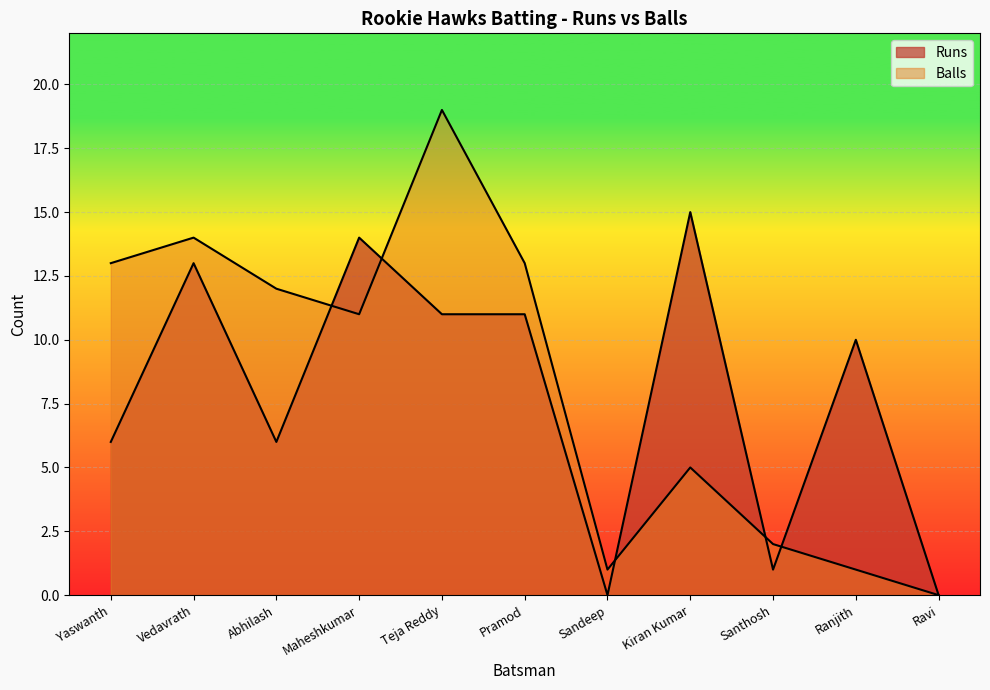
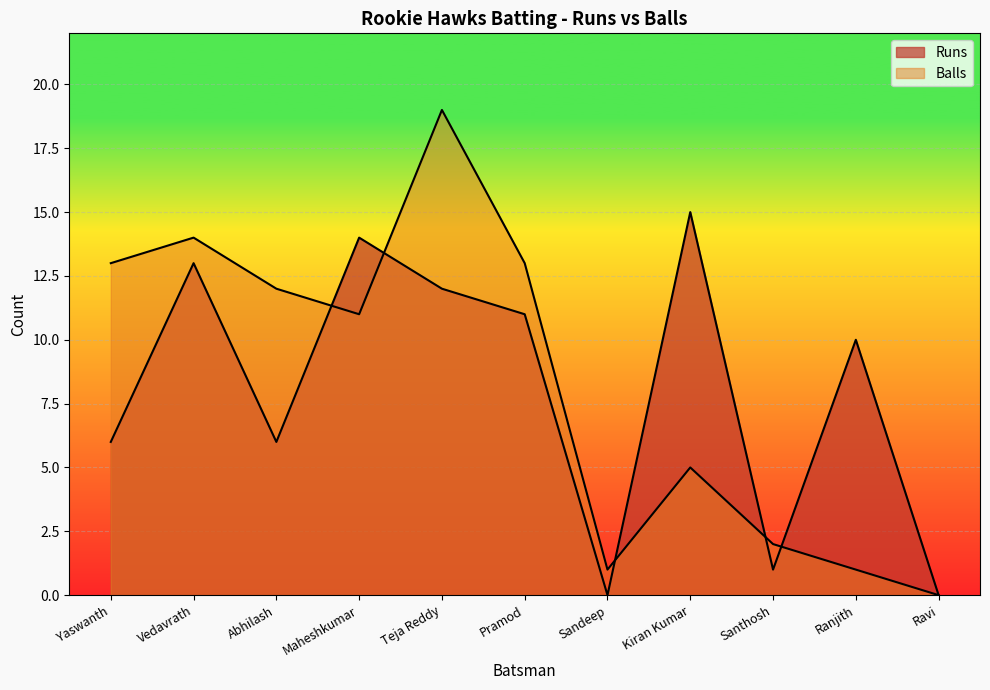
  {
    "Runs": {
      "Yaswanth": 6,
      "Vedavrath": 13,
      "Abhilash": 6,
      "Maheshkumar": 14,
-     "Teja Reddy": 11,
+     "Teja Reddy": 12,
      "Pramod": 11,
      "Sandeep": 0,
      "Kiran Kumar": 15,
      "Santhosh": 1,
      "Ranjith": 10
    },
    "Balls": {
      "Yaswanth": 13,
      "Vedavrath": 14,
      "Abhilash": 12,
      "Maheshkumar": 11,
      "Teja Reddy": 19,
      "Pramod": 13,
      "Sandeep": 1,
      "Kiran Kumar": 5,
      "Santhosh": 2,
      "Ranjith": 1
    }
  }
